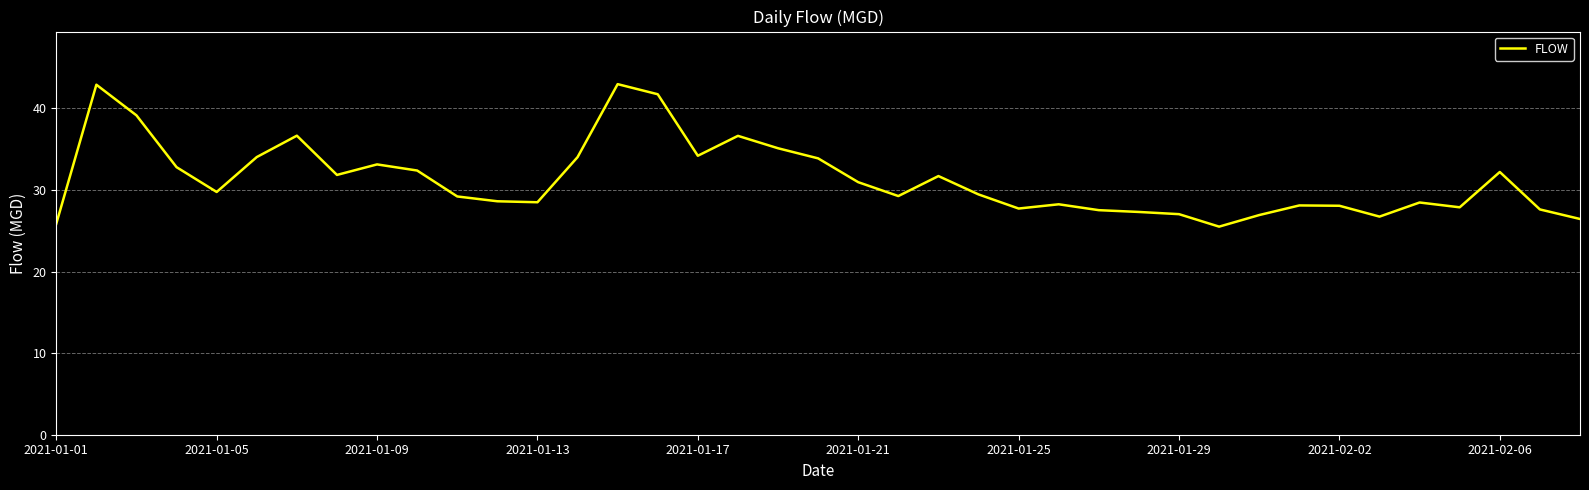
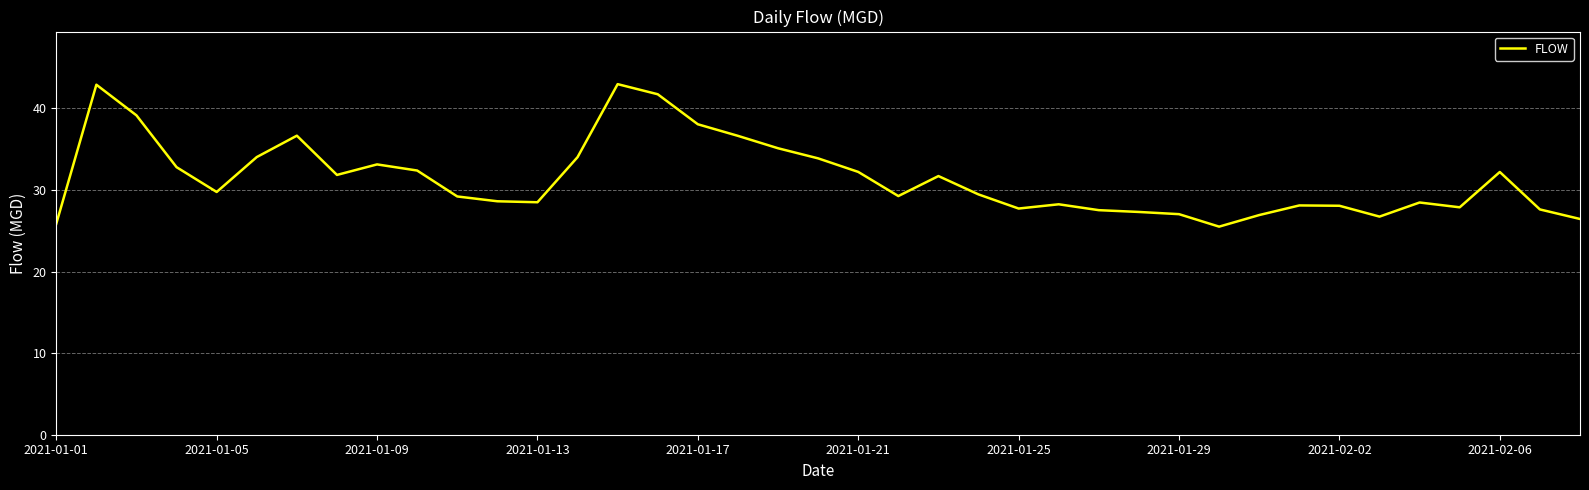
  {
    "2021-01-01": 26,
    "2021-01-05": 30,
    "2021-01-09": 33,
    "2021-01-13": 29,
-   "2021-01-17": 34,
-   "2021-01-21": 31,
+   "2021-01-17": 38,
+   "2021-01-21": 32,
    "2021-01-25": 28,
    "2021-01-29": 27,
    "2021-02-02": 28,
    "2021-02-06": 32
  }
